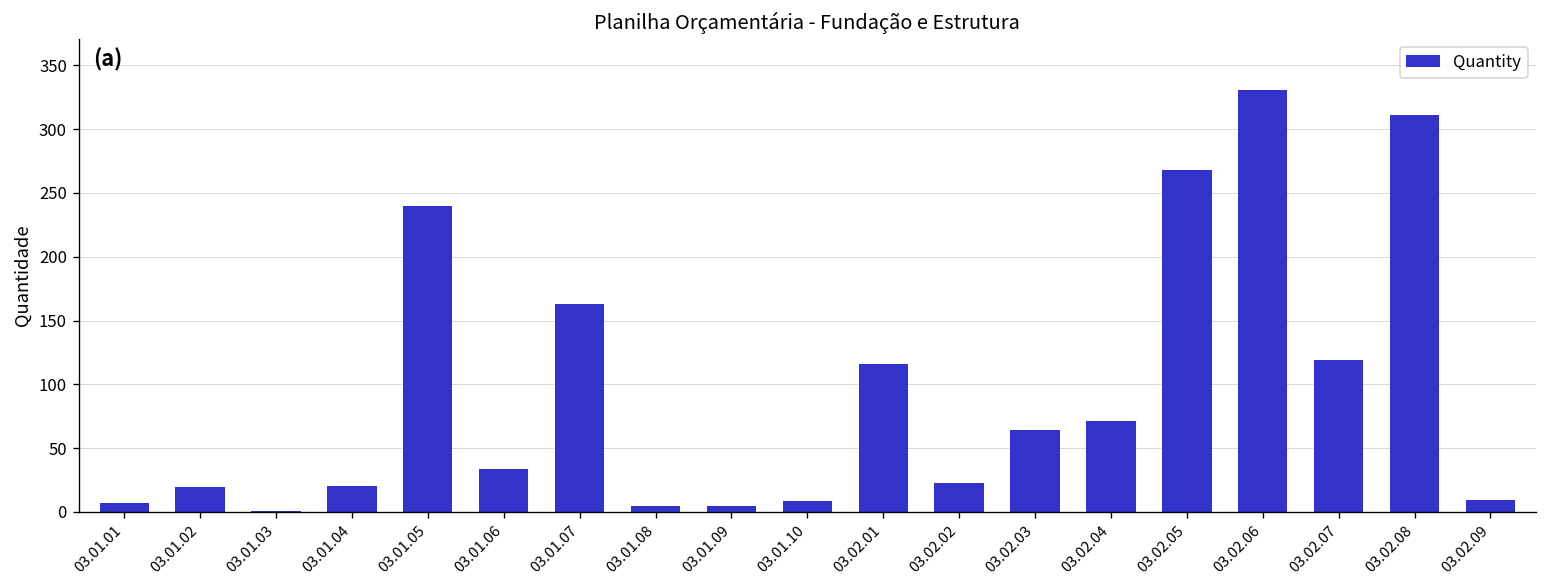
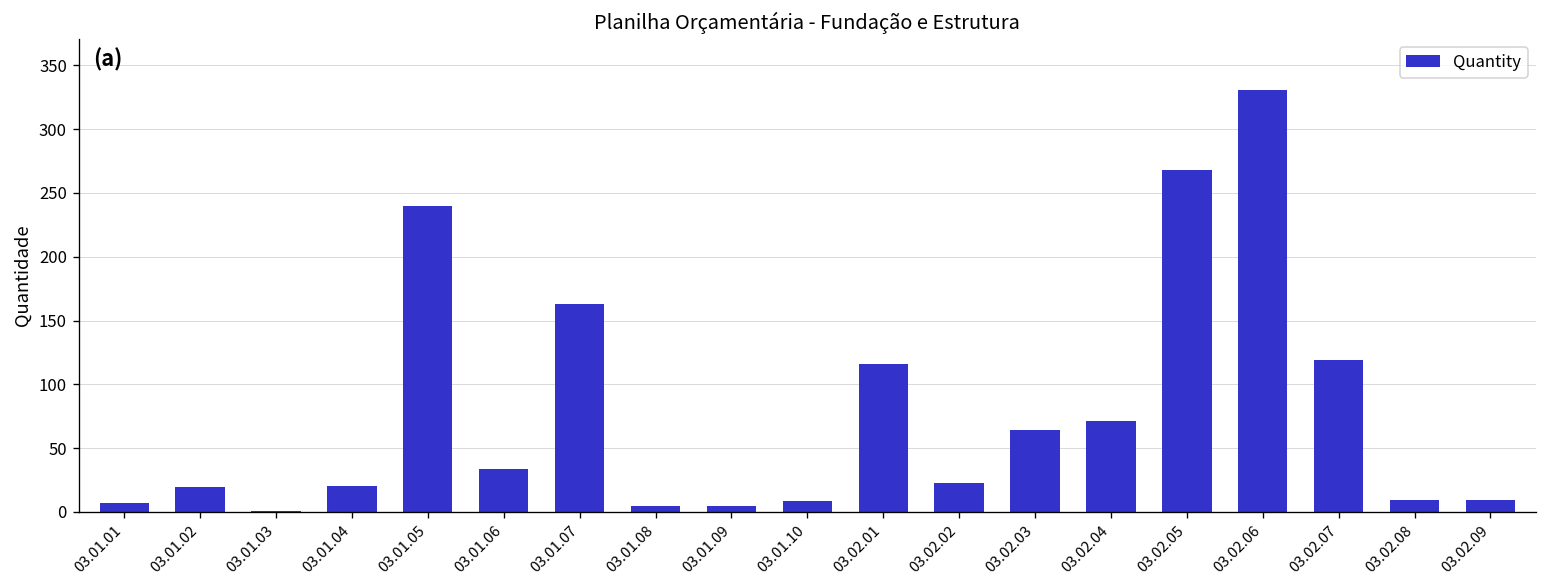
  {
    "03.01.01": 7,
    "03.01.02": 20,
    "03.01.04": 21,
    "03.01.05": 240,
    "03.01.06": 34,
    "03.01.07": 163,
    "03.01.08": 5,
    "03.01.09": 5,
    "03.01.10": 9,
    "03.02.01": 116,
    "03.02.02": 23,
    "03.02.03": 64,
    "03.02.04": 72,
    "03.02.05": 268,
    "03.02.06": 331,
    "03.02.07": 119,
-   "03.02.08": 311,
+   "03.02.08": 10,
    "03.02.09": 10
  }
